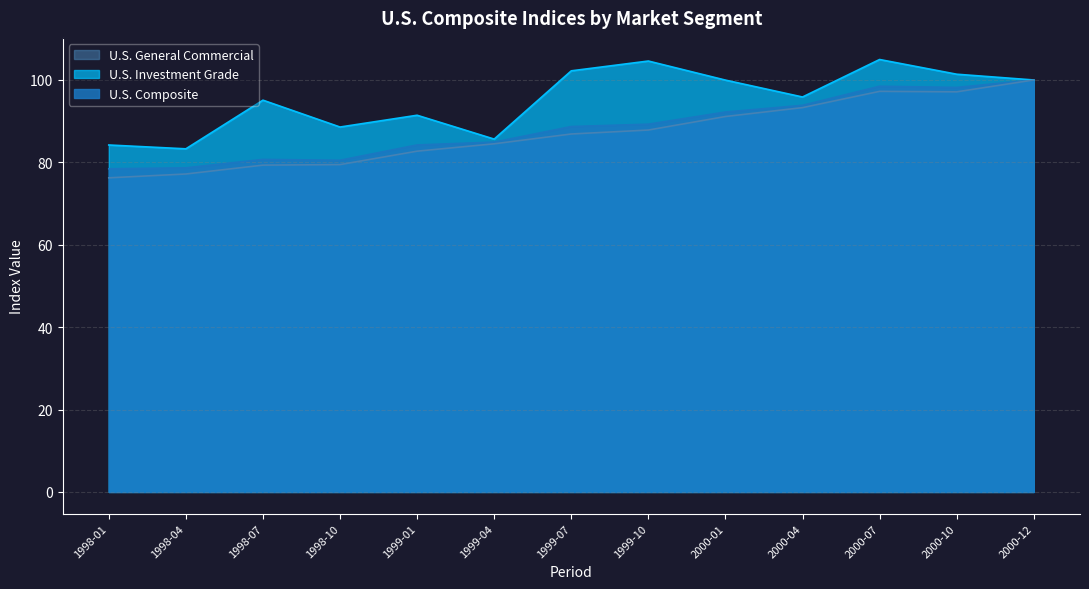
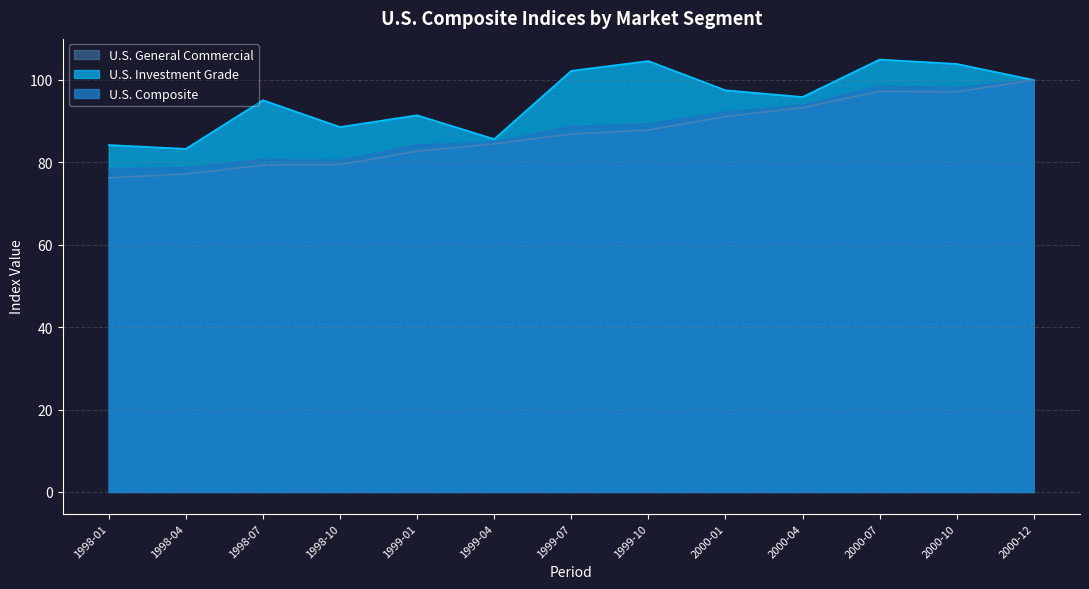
  {
    "U.S. Investment Grade": {
      "1998-01": 84,
      "1998-04": 83,
      "1998-07": 95,
      "1998-10": 89,
      "1999-01": 91,
      "1999-04": 86,
      "1999-07": 102,
      "1999-10": 105,
-     "2000-01": 100,
+     "2000-01": 98,
      "2000-04": 96,
      "2000-07": 105,
-     "2000-10": 101
+     "2000-10": 104
    }
  }
